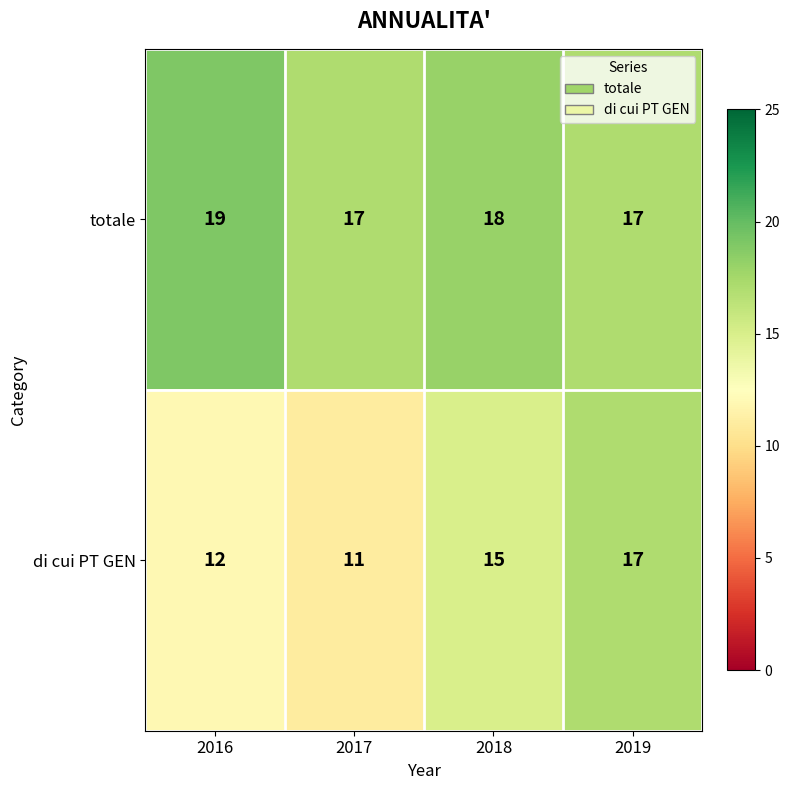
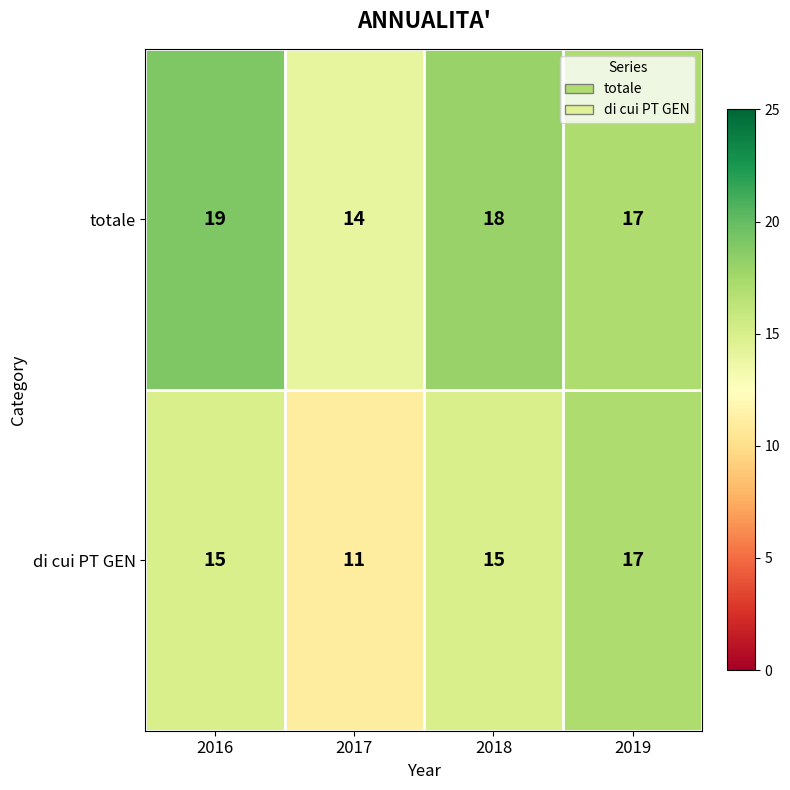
  {
    "totale": {
      "2016": 19,
-     "2017": 17,
+     "2017": 14,
      "2018": 18,
      "2019": 17
    },
    "di cui PT GEN": {
-     "2016": 12,
+     "2016": 15,
      "2017": 11,
      "2018": 15,
      "2019": 17
    }
  }
